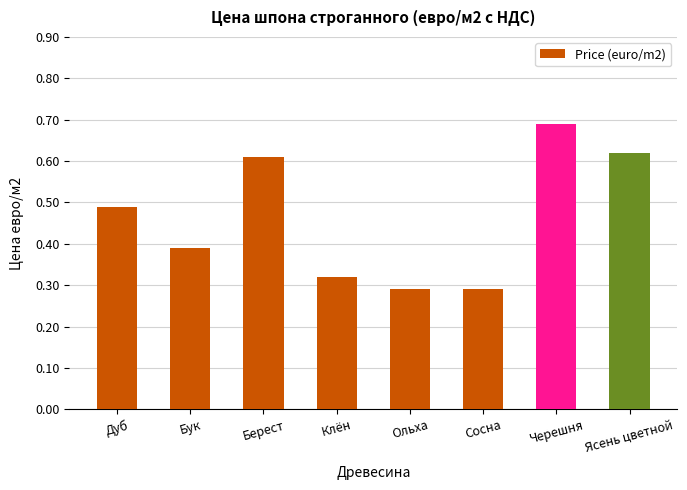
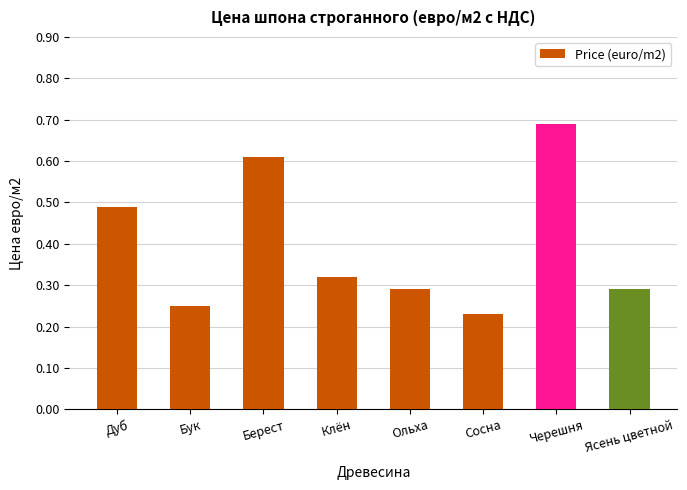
  {
    "Дуб": 0.49,
-   "Бук": 0.39,
+   "Бук": 0.25,
    "Берест": 0.61,
    "Клён": 0.32,
    "Ольха": 0.29,
-   "Сосна": 0.29,
+   "Сосна": 0.23,
    "Черешня": 0.69,
-   "Ясень цветной": 0.62
+   "Ясень цветной": 0.29
  }
